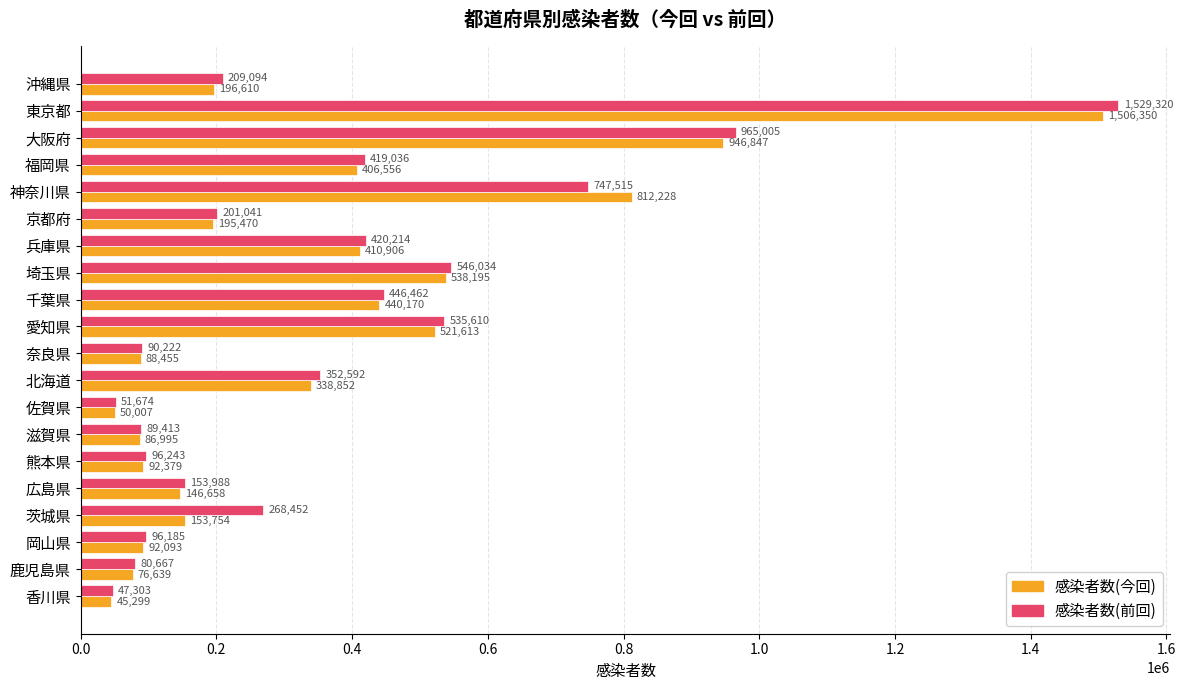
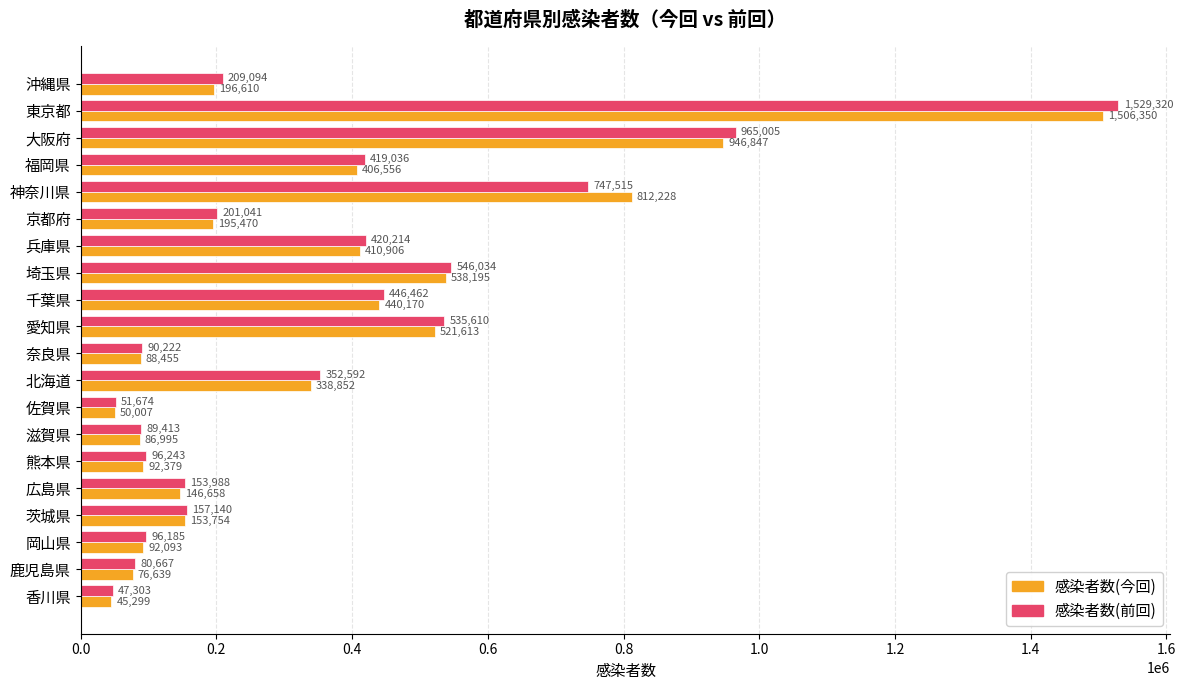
  {
    "感染者数(今回)": {
      "沖縄県": "196,610",
      "東京都": "1,506,350",
      "大阪府": "946,847",
      "福岡県": "406,556",
      "神奈川県": "812,228",
      "京都府": "195,470",
      "兵庫県": "410,906",
      "埼玉県": "538,195",
      "千葉県": "440,170",
      "愛知県": "521,613",
      "奈良県": "88,455",
      "北海道": "338,852",
      "佐賀県": "50,007",
      "滋賀県": "86,995",
      "熊本県": "92,379",
      "広島県": "146,658",
      "茨城県": "153,754",
      "岡山県": "92,093",
      "鹿児島県": "76,639",
      "香川県": "45,299"
    },
    "感染者数(前回)": {
      "沖縄県": "209,094",
      "東京都": "1,529,320",
      "大阪府": "965,005",
      "福岡県": "419,036",
      "神奈川県": "747,515",
      "京都府": "201,041",
      "兵庫県": "420,214",
      "埼玉県": "546,034",
      "千葉県": "446,462",
      "愛知県": "535,610",
      "奈良県": "90,222",
      "北海道": "352,592",
      "佐賀県": "51,674",
      "滋賀県": "89,413",
      "熊本県": "96,243",
      "広島県": "153,988",
-     "茨城県": "268,452",
+     "茨城県": "157,140",
      "岡山県": "96,185",
      "鹿児島県": "80,667",
      "香川県": "47,303"
    }
  }
